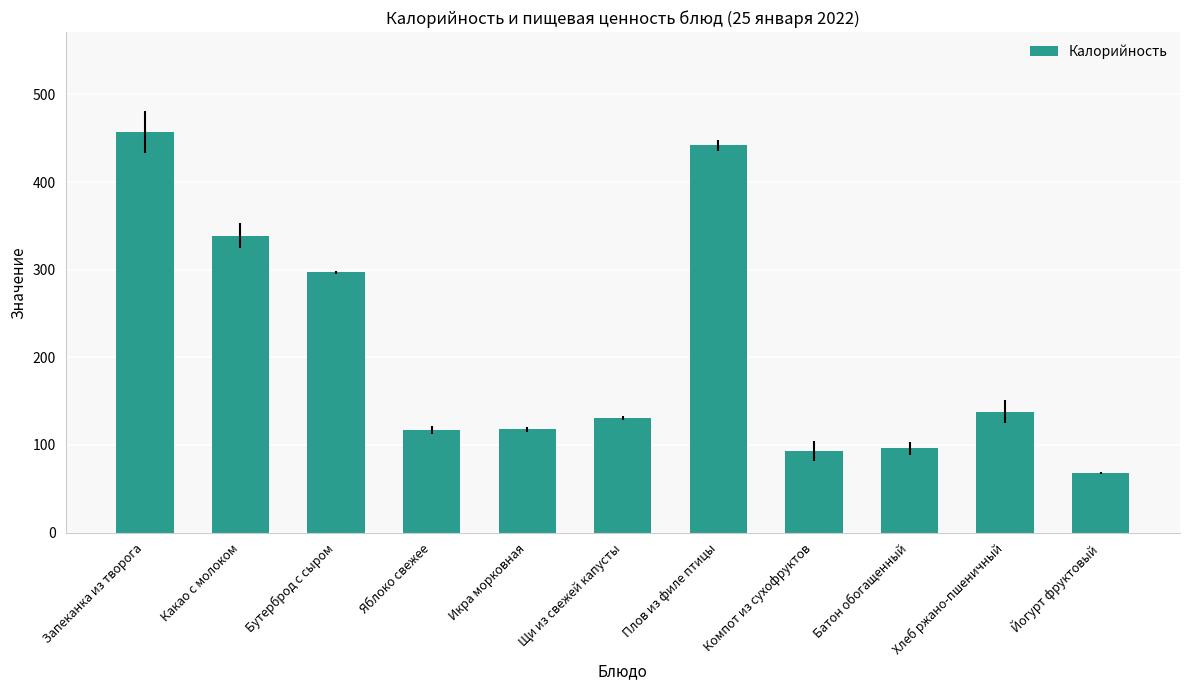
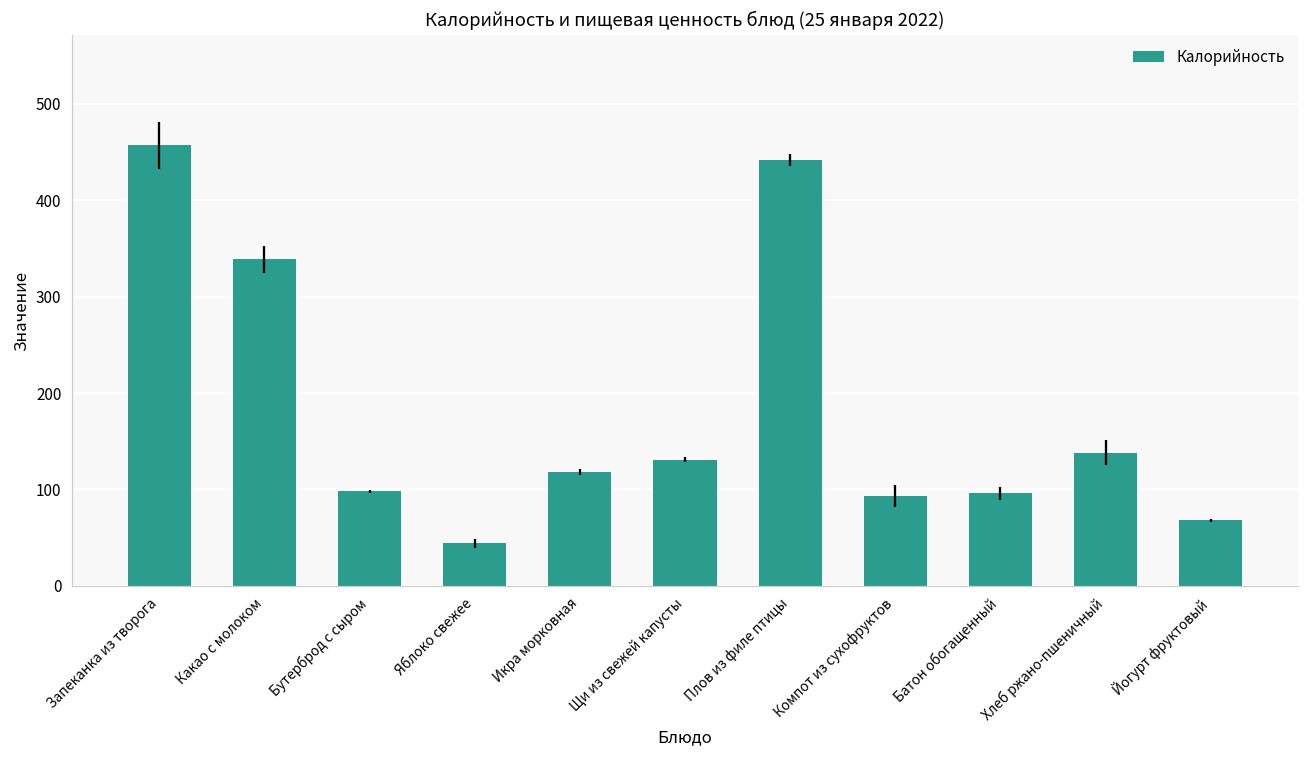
  {
    "Запеканка из творога": 460,
    "Какао с молоком": 340,
-   "Бутерброд с сыром": 300,
-   "Яблоко свежее": 120,
+   "Бутерброд с сыром": 100,
+   "Яблоко свежее": 40,
    "Икра морковная": 120,
    "Щи из свежей капусты": 130,
    "Плов из филе птицы": 440,
    "Компот из сухофруктов": 90,
    "Батон обогащенный": 100,
    "Хлеб ржано-пшеничный": 140,
    "Йогурт фруктовый": 70
  }
